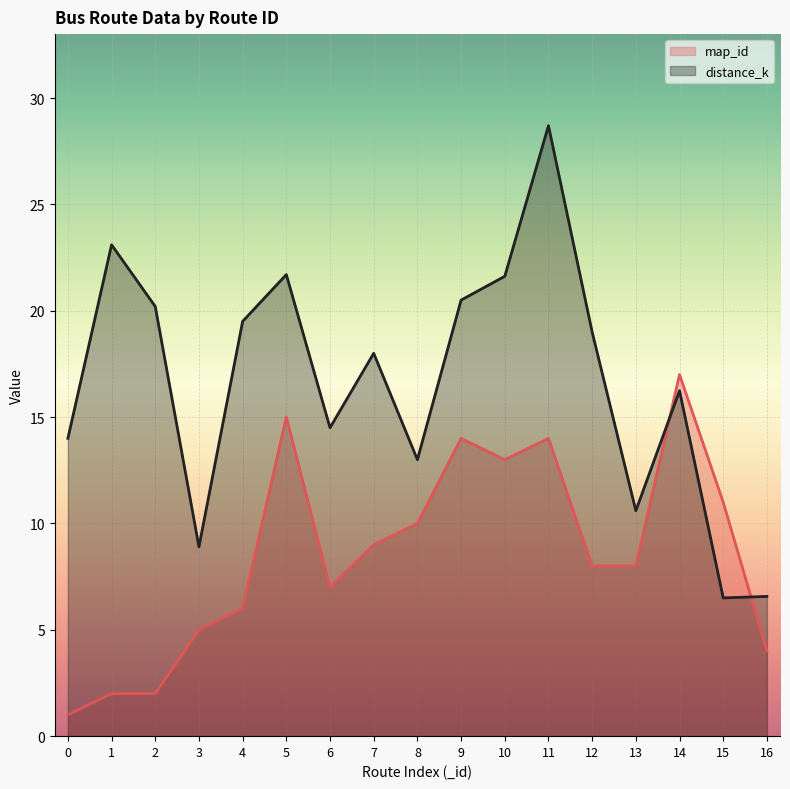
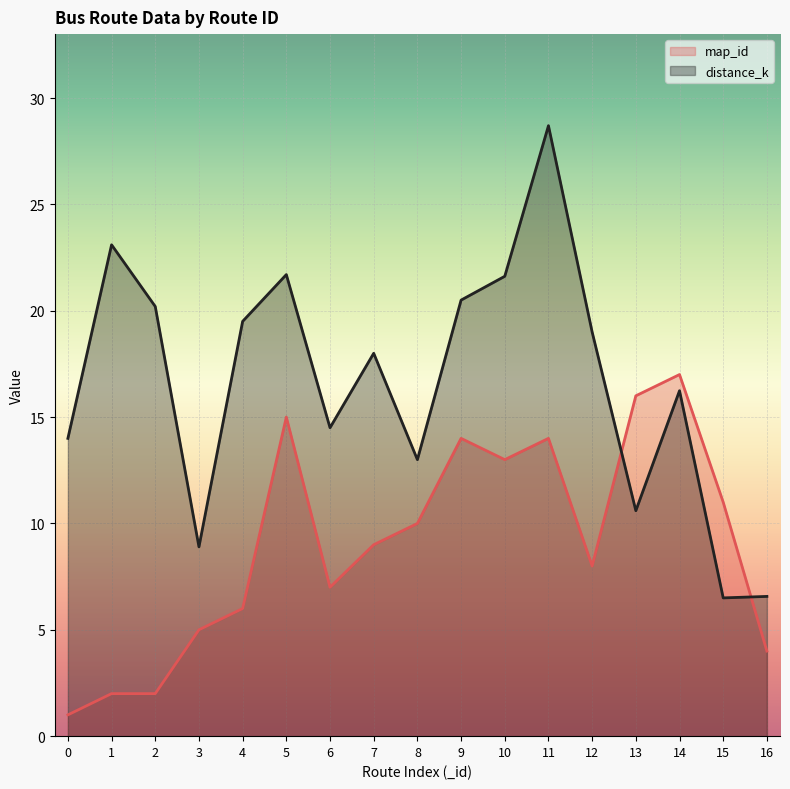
  {
    "map_id": {
      "0": 1,
      "1": 2,
      "2": 2,
      "3": 5,
      "4": 6,
      "5": 15,
      "6": 7,
      "7": 9,
      "8": 10,
      "9": 14,
      "10": 13,
      "11": 14,
      "12": 8,
-     "13": 8,
+     "13": 16,
      "14": 17,
      "15": 11,
      "16": 4
    },
    "distance_k": {
      "0": 14,
      "1": 23,
      "2": 20.2,
      "3": 9,
      "4": 19.5,
      "5": 21.7,
      "6": 14.5,
      "7": 18,
      "8": 13,
      "9": 20.5,
      "10": 21.6,
      "11": 28.7,
      "12": 19,
      "13": 10.6,
      "14": 16.2,
      "15": 6.5,
      "16": 6.6
    }
  }
